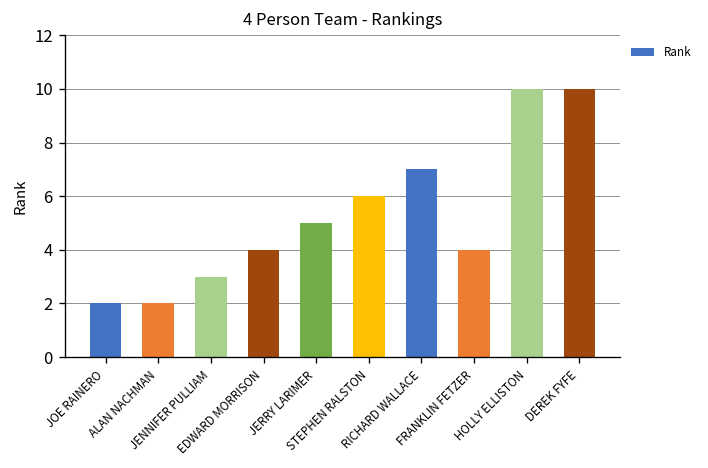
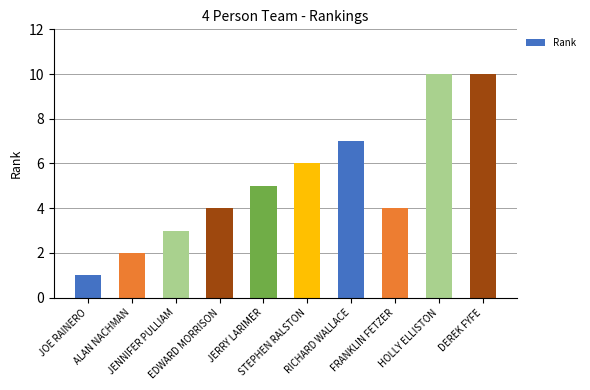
  {
-   "JOE RAINERO": 2,
+   "JOE RAINERO": 1,
    "ALAN NACHMAN": 2,
    "JENNIFER PULLIAM": 3,
    "EDWARD MORRISON": 4,
    "JERRY LARIMER": 5,
    "STEPHEN RALSTON": 6,
    "RICHARD WALLACE": 7,
    "FRANKLIN FETZER": 4,
    "HOLLY ELLISTON": 10,
    "DEREK FYFE": 10
  }
